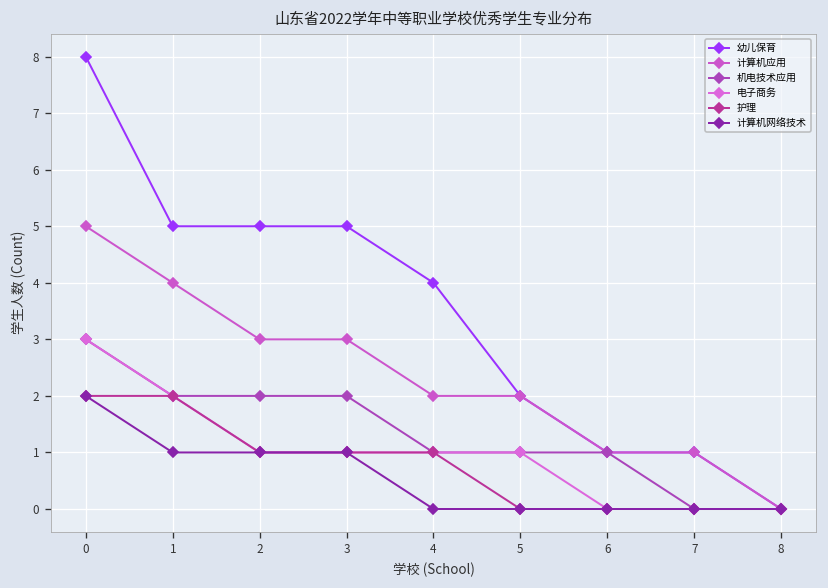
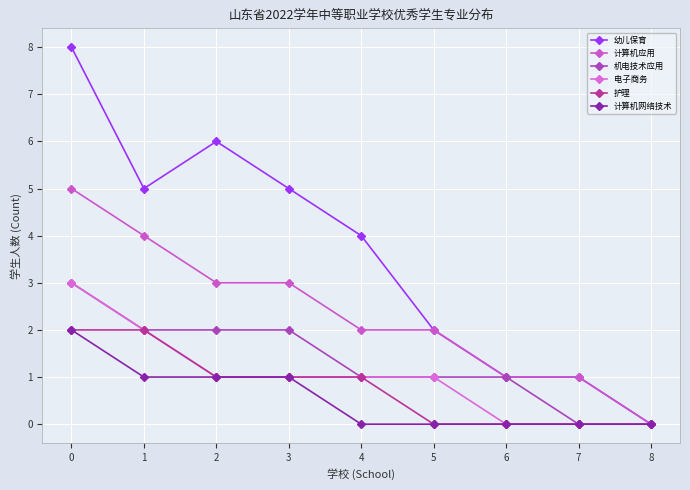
  {
    "幼儿保育": {
      "0": 8,
      "1": 5,
-     "2": 5,
+     "2": 6,
      "3": 5,
      "4": 4
    }
  }
